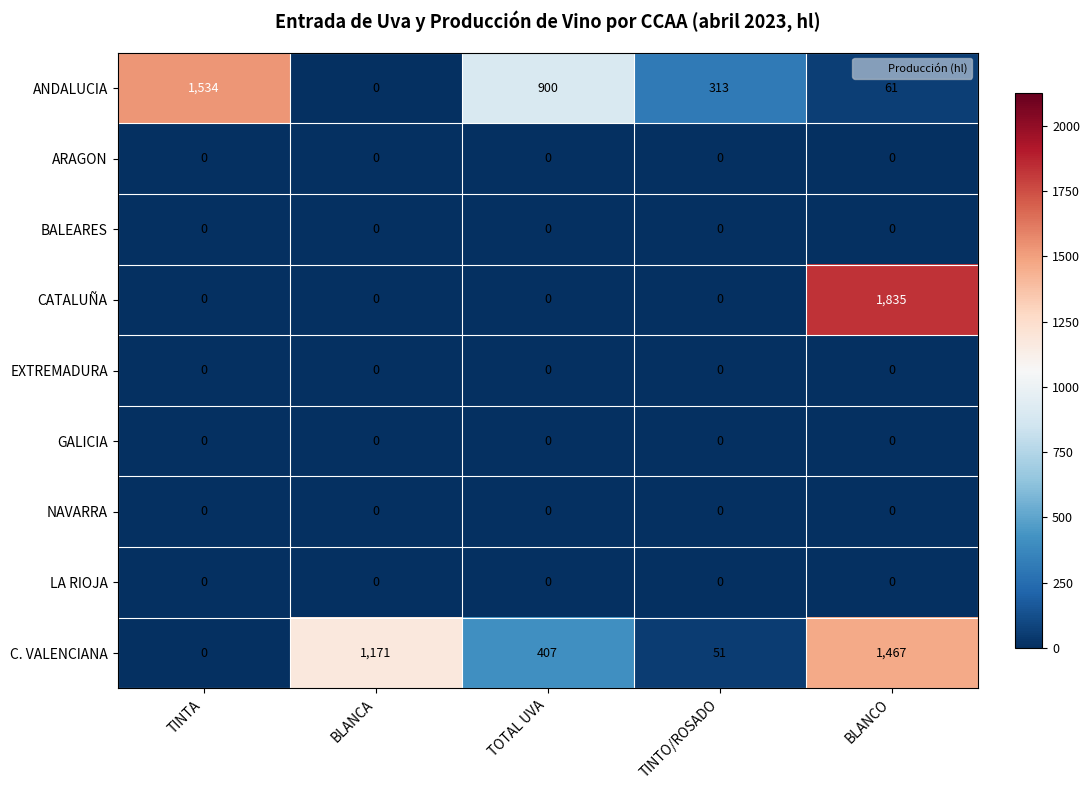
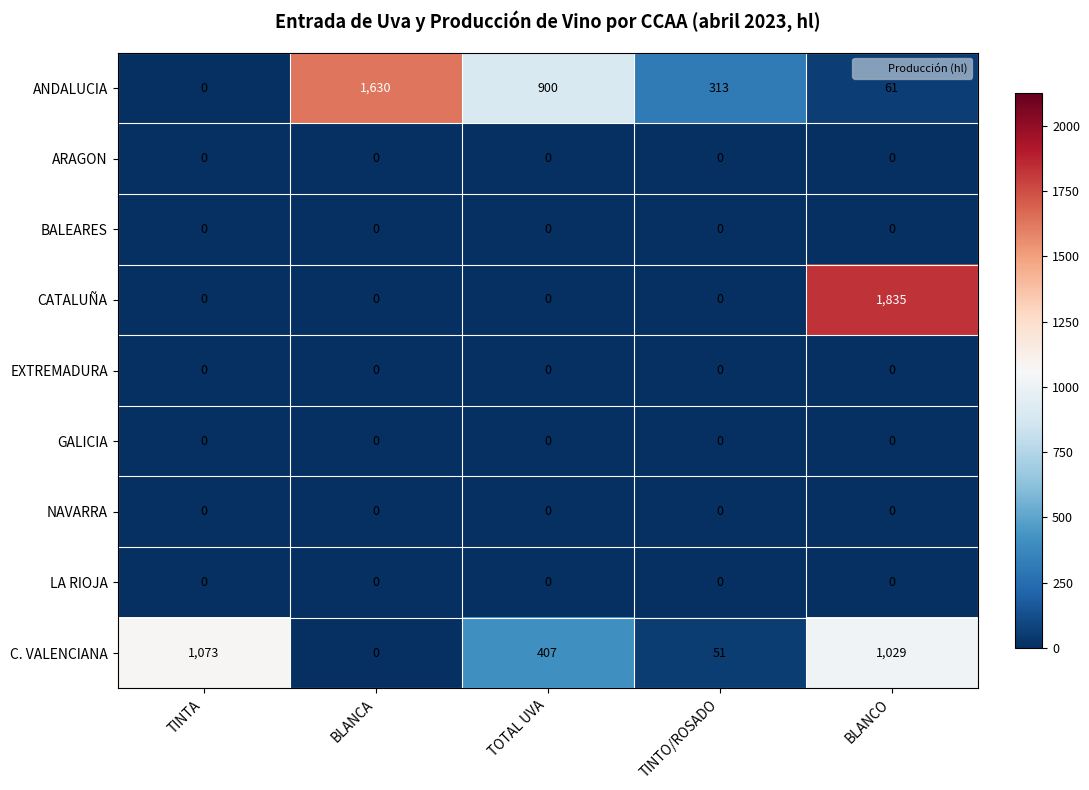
  {
    "ANDALUCIA": {
-     "TINTA": "1,534",
-     "BLANCA": "0",
+     "TINTA": "0",
+     "BLANCA": "1,630",
      "TOTAL UVA": "900",
      "TINTO/ROSADO": "313",
      "BLANCO": "61"
    },
    "ARAGON": {
      "TINTA": "0",
      "BLANCA": "0",
      "TOTAL UVA": "0",
      "TINTO/ROSADO": "0",
      "BLANCO": "0"
    },
    "BALEARES": {
      "TINTA": "0",
      "BLANCA": "0",
      "TOTAL UVA": "0",
      "TINTO/ROSADO": "0",
      "BLANCO": "0"
    },
    "CATALUÑA": {
      "TINTA": "0",
      "BLANCA": "0",
      "TOTAL UVA": "0",
      "TINTO/ROSADO": "0",
      "BLANCO": "1,835"
    },
    "EXTREMADURA": {
      "TINTA": "0",
      "BLANCA": "0",
      "TOTAL UVA": "0",
      "TINTO/ROSADO": "0",
      "BLANCO": "0"
    },
    "GALICIA": {
      "TINTA": "0",
      "BLANCA": "0",
      "TOTAL UVA": "0",
      "TINTO/ROSADO": "0",
      "BLANCO": "0"
    },
    "NAVARRA": {
      "TINTA": "0",
      "BLANCA": "0",
      "TOTAL UVA": "0",
      "TINTO/ROSADO": "0",
      "BLANCO": "0"
    },
    "LA RIOJA": {
      "TINTA": "0",
      "BLANCA": "0",
      "TOTAL UVA": "0",
      "TINTO/ROSADO": "0",
      "BLANCO": "0"
    },
    "C. VALENCIANA": {
-     "TINTA": "0",
-     "BLANCA": "1,171",
+     "TINTA": "1,073",
+     "BLANCA": "0",
      "TOTAL UVA": "407",
      "TINTO/ROSADO": "51",
-     "BLANCO": "1,467"
+     "BLANCO": "1,029"
    }
  }
